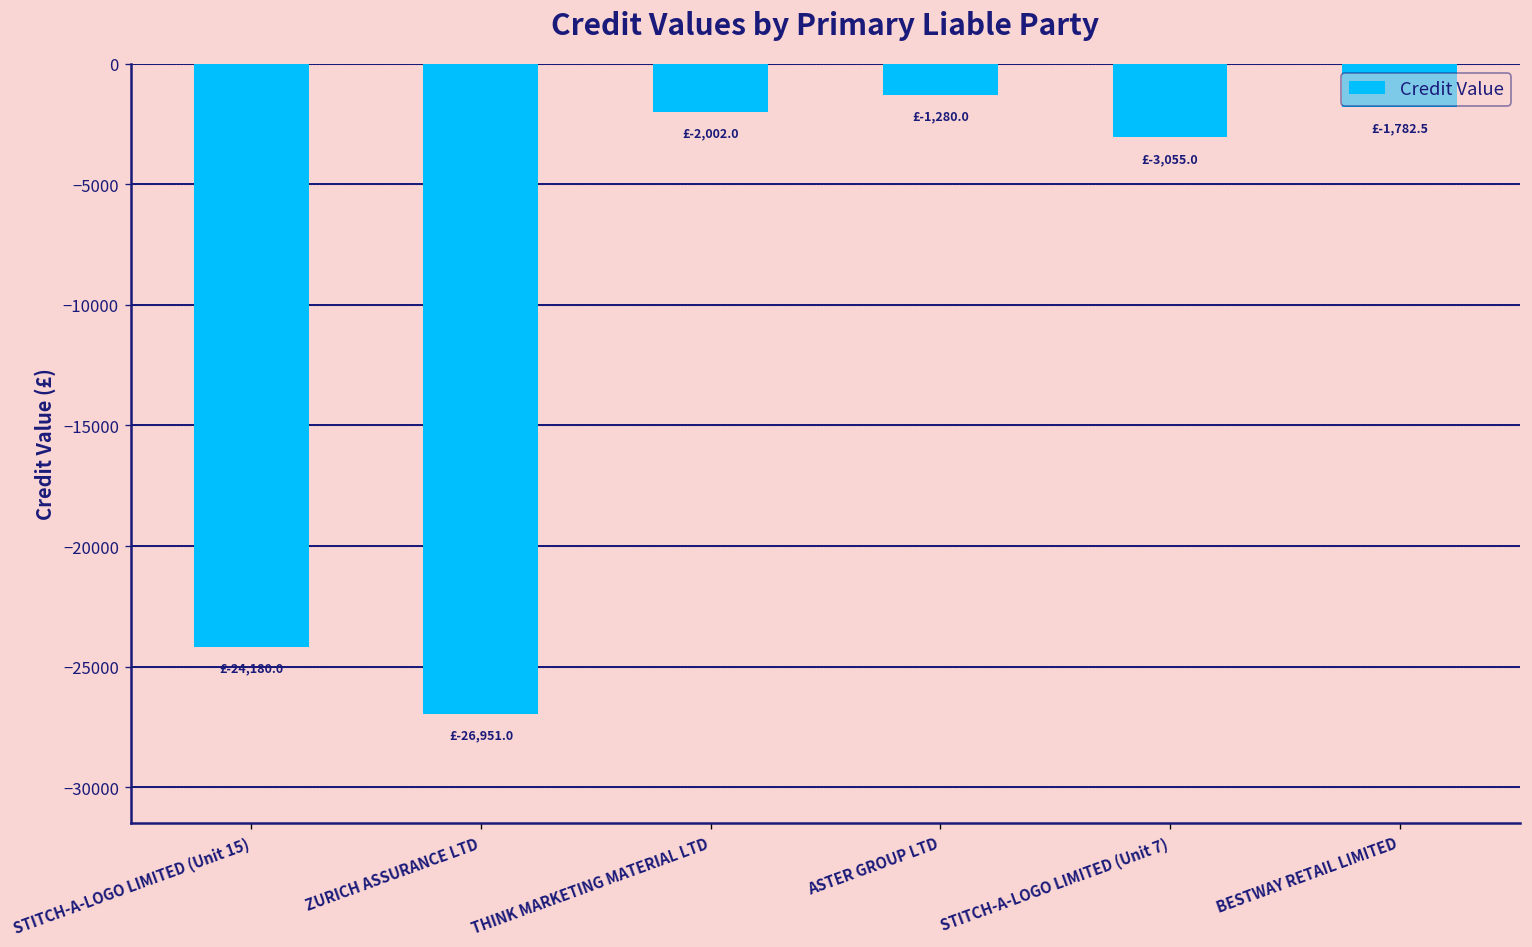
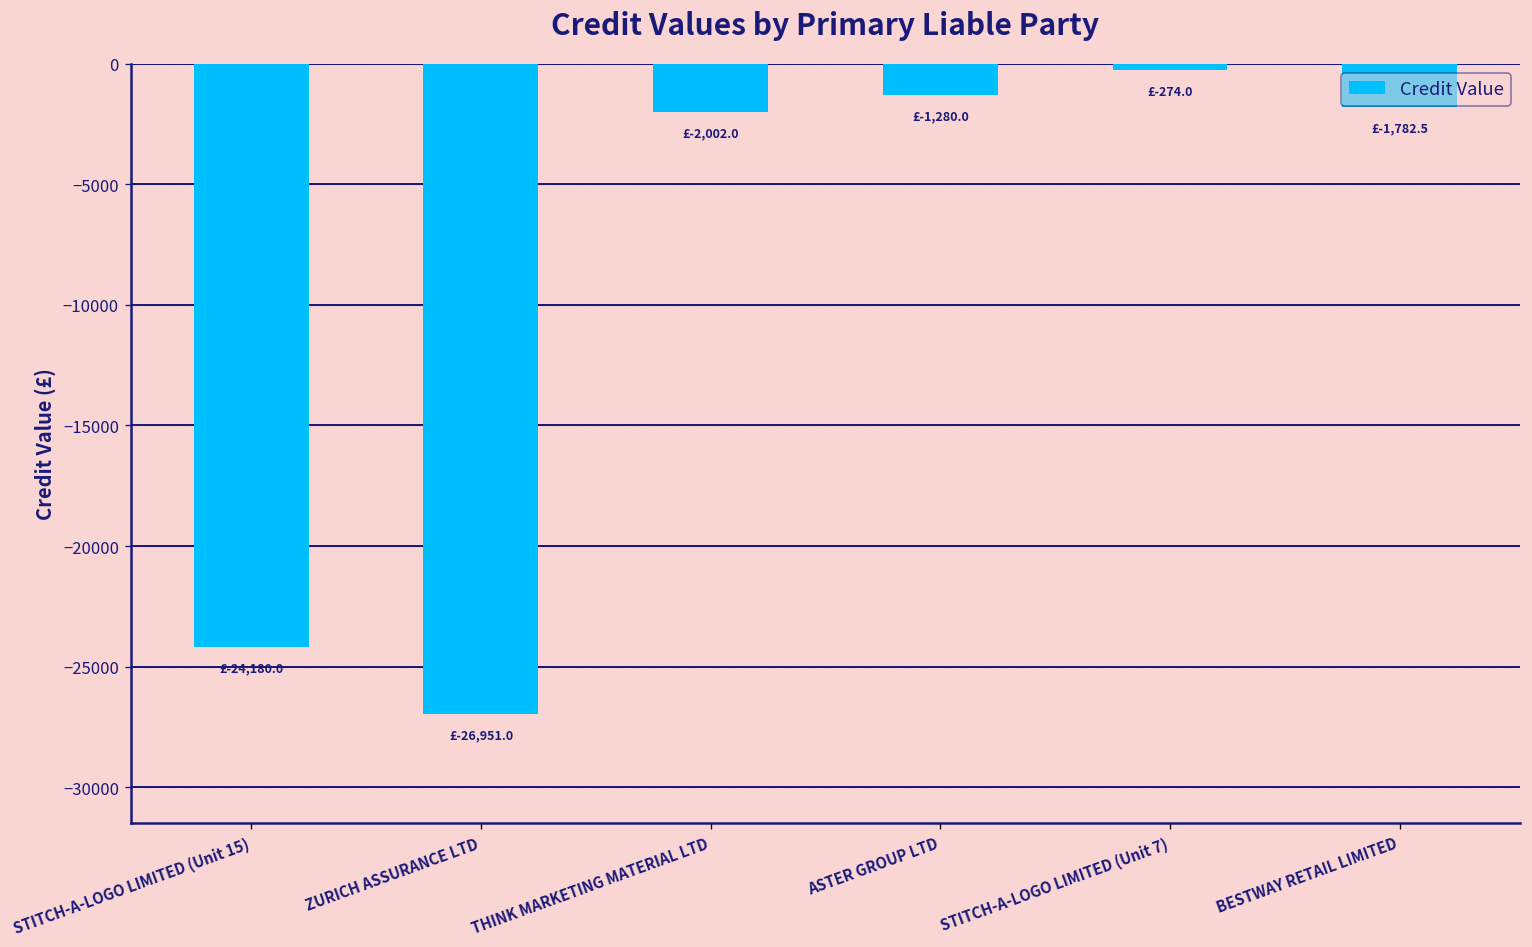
  {
    "STITCH-A-LOGO LIMITED (Unit 15)": "£-24,180.0",
    "ZURICH ASSURANCE LTD": "£-26,951.0",
    "THINK MARKETING MATERIAL LTD": "£-2,002.0",
    "ASTER GROUP LTD": "£-1,280.0",
-   "STITCH-A-LOGO LIMITED (Unit 7)": "£-3,055.0"
+   "STITCH-A-LOGO LIMITED (Unit 7)": "£-274.0"
  }
